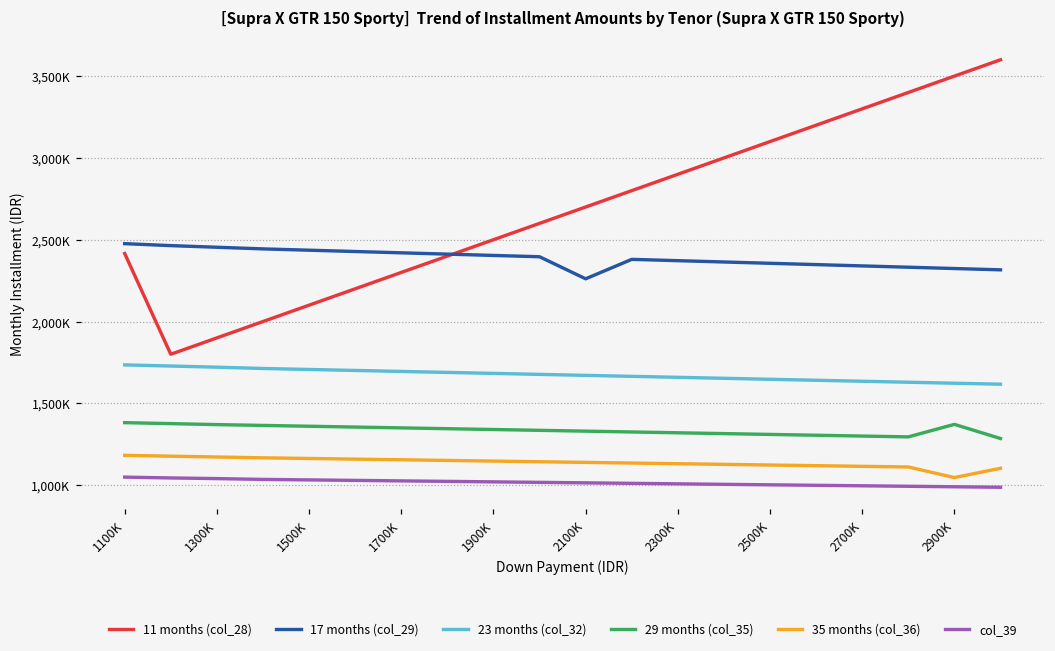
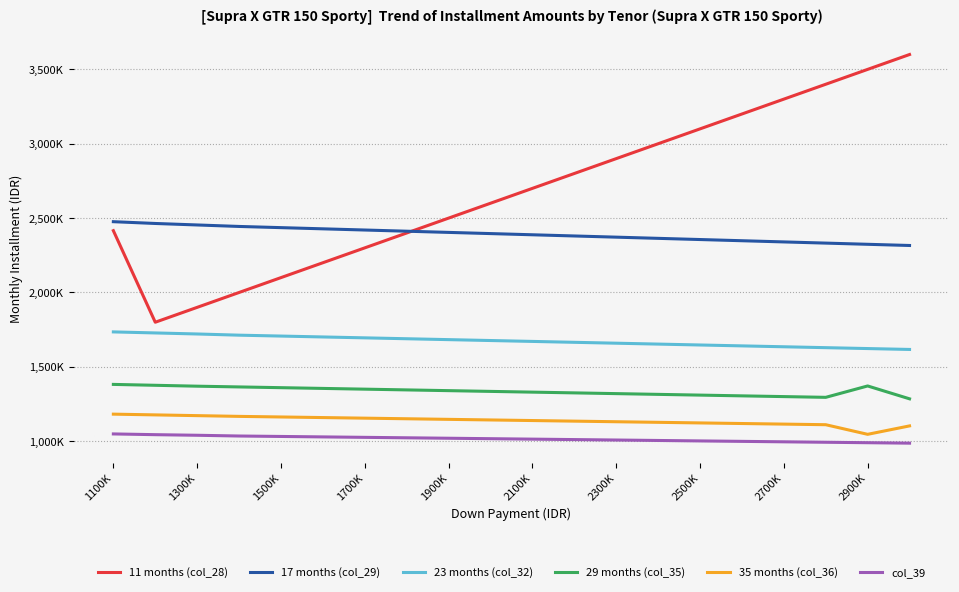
  {
    "11 months (col_28)": {
      "1100K": "2,420,000",
      "1300K": "1,900,000",
      "1500K": "2,100,000",
      "1700K": "2,300,000",
      "1900K": "2,500,000",
      "2100K": "2,700,000",
      "2300K": "2,900,000",
      "2500K": "3,100,000",
      "2700K": "3,300,000",
      "2900K": "3,500,000"
    },
    "17 months (col_29)": {
      "1100K": "2,480,000",
      "1300K": "2,450,000",
      "1500K": "2,440,000",
      "1700K": "2,420,000",
      "1900K": "2,400,000",
-     "2100K": "2,260,000",
+     "2100K": "2,390,000",
      "2300K": "2,370,000",
      "2500K": "2,360,000",
      "2700K": "2,340,000",
      "2900K": "2,320,000"
    },
    "23 months (col_32)": {
      "1100K": "1,740,000",
      "1300K": "1,720,000",
      "1500K": "1,710,000",
      "1700K": "1,700,000",
      "1900K": "1,680,000",
      "2100K": "1,670,000",
      "2300K": "1,660,000",
      "2500K": "1,650,000",
      "2700K": "1,640,000",
      "2900K": "1,620,000"
    },
    "29 months (col_35)": {
      "1100K": "1,380,000",
      "1300K": "1,370,000",
      "1500K": "1,360,000",
      "1700K": "1,350,000",
      "1900K": "1,340,000",
      "2100K": "1,330,000",
      "2300K": "1,320,000",
      "2500K": "1,310,000",
      "2700K": "1,300,000",
      "2900K": "1,370,000"
    },
    "35 months (col_36)": {
      "1100K": "1,180,000",
      "1300K": "1,170,000",
      "1500K": "1,160,000",
      "1700K": "1,160,000",
      "1900K": "1,150,000",
      "2100K": "1,140,000",
      "2300K": "1,130,000",
      "2500K": "1,120,000",
      "2700K": "1,120,000",
      "2900K": "1,050,000"
    },
    "col_39": {
      "1100K": "1,050,000",
      "1300K": "1,040,000",
      "1500K": "1,030,000",
      "1700K": "1,030,000",
      "1900K": "1,020,000",
      "2100K": "1,010,000",
      "2300K": "1,010,000",
      "2500K": "1,000,000",
      "2700K": "1,000,000",
      "2900K": "990,000"
    }
  }
